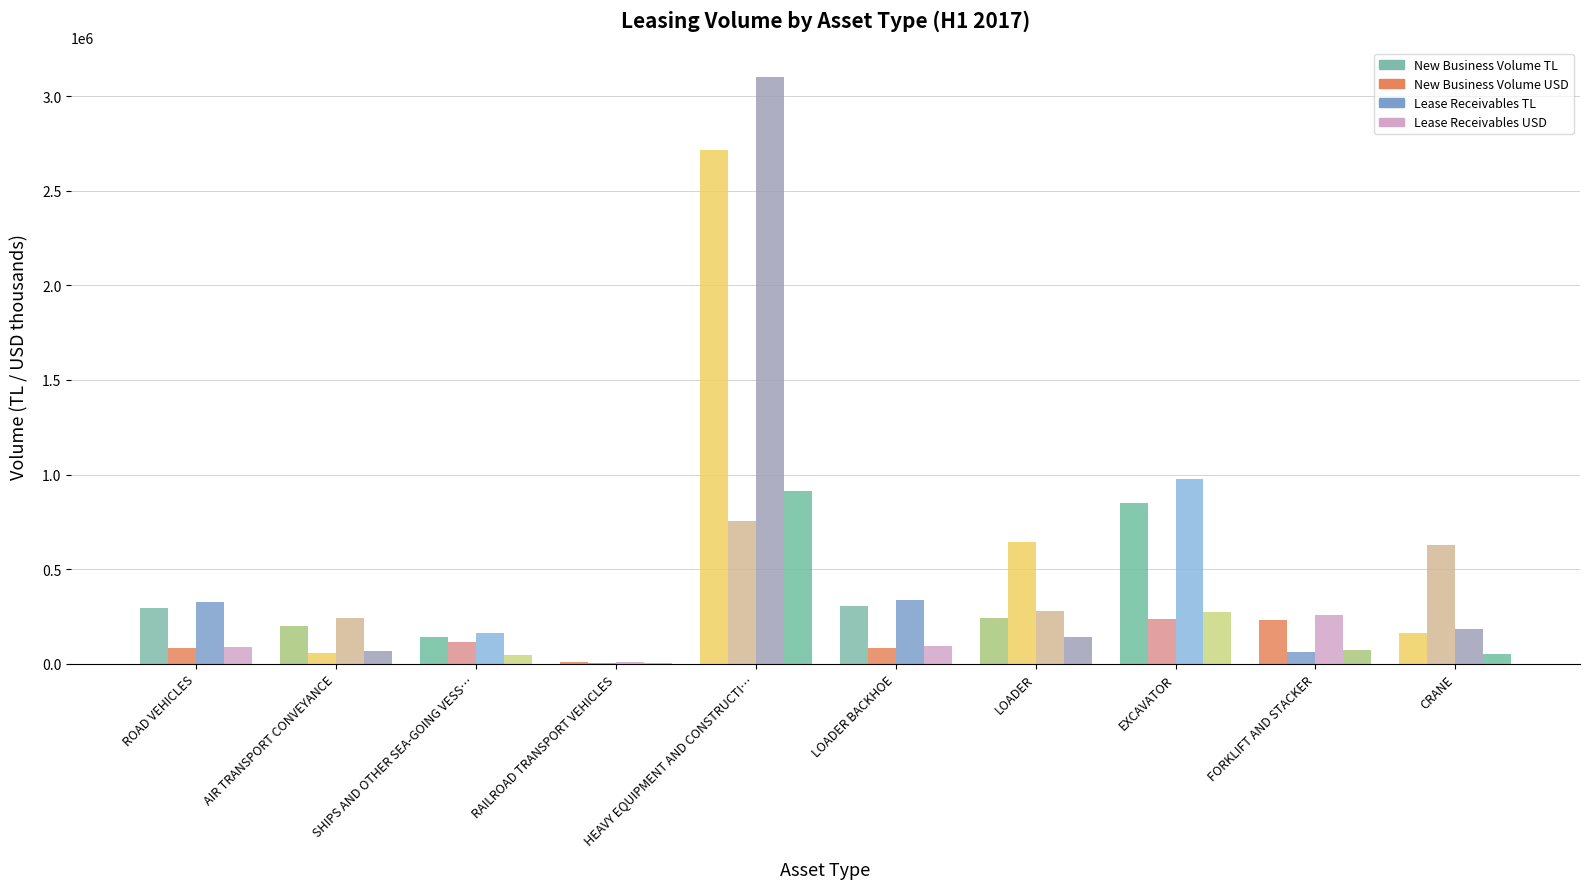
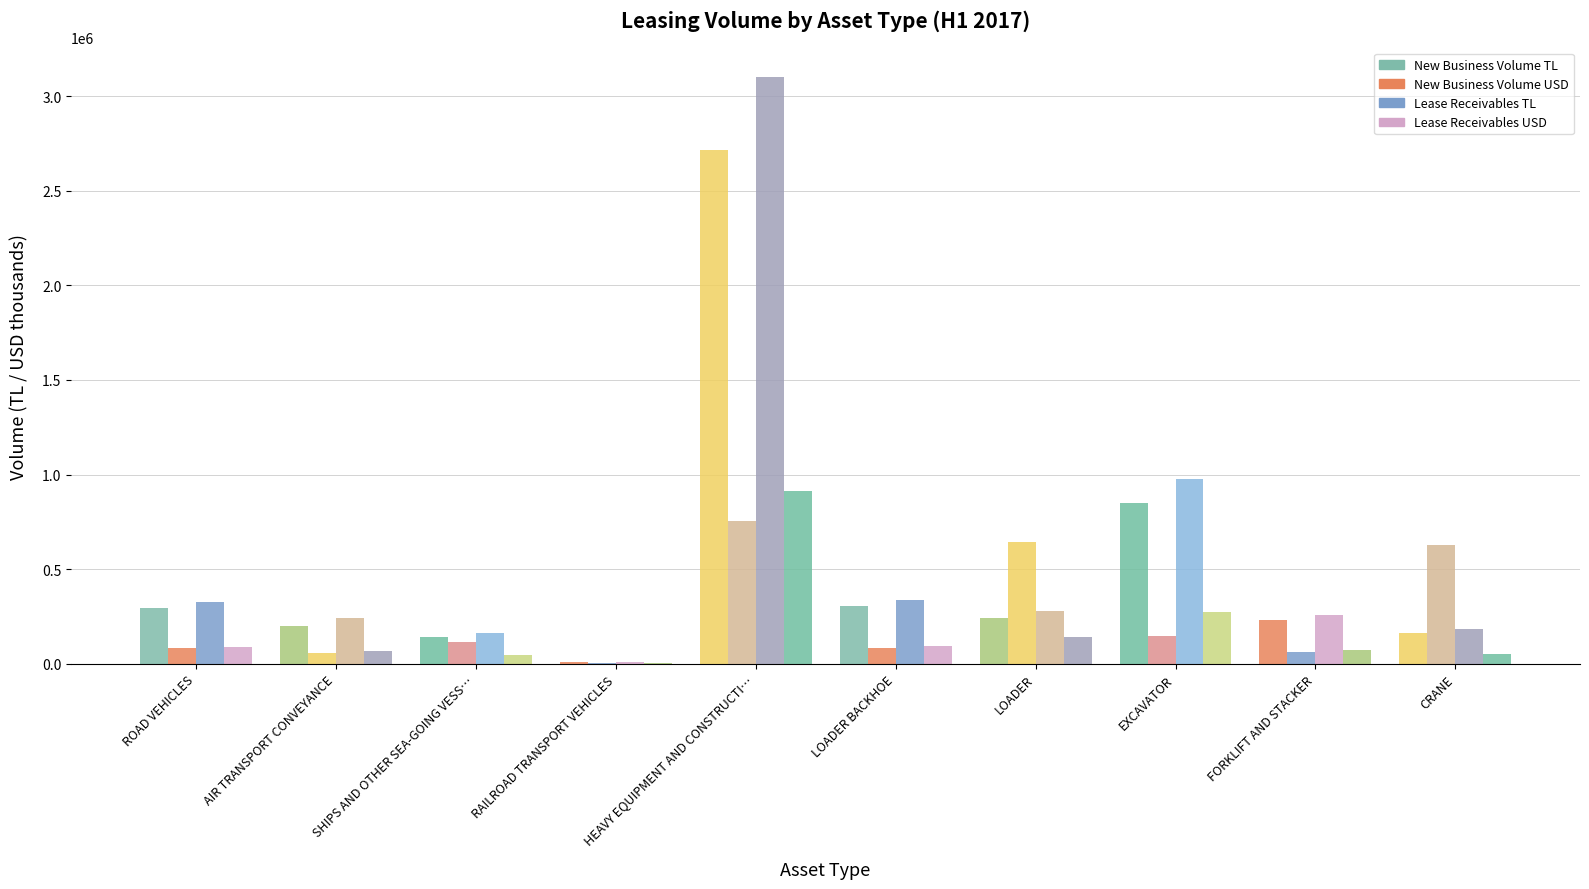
  {
    "New Business Volume USD": {
      "ROAD VEHICLES": 80000,
      "AIR TRANSPORT CONVEYANCE": 60000,
      "SHIPS AND OTHER SEA-GOING VESS…": 120000,
      "HEAVY EQUIPMENT AND CONSTRUCTI…": 750000,
      "LOADER BACKHOE": 80000,
      "LOADER": 640000,
-     "EXCAVATOR": 240000,
+     "EXCAVATOR": 140000,
      "FORKLIFT AND STACKER": 60000,
      "CRANE": 630000
    },
    "Lease Receivables USD": {
      "ROAD VEHICLES": 90000,
      "AIR TRANSPORT CONVEYANCE": 70000,
      "SHIPS AND OTHER SEA-GOING VESS…": 40000,
      "HEAVY EQUIPMENT AND CONSTRUCTI…": 910000,
      "LOADER BACKHOE": 90000,
      "LOADER": 140000,
      "EXCAVATOR": 270000,
      "FORKLIFT AND STACKER": 70000,
      "CRANE": 50000
    }
  }
